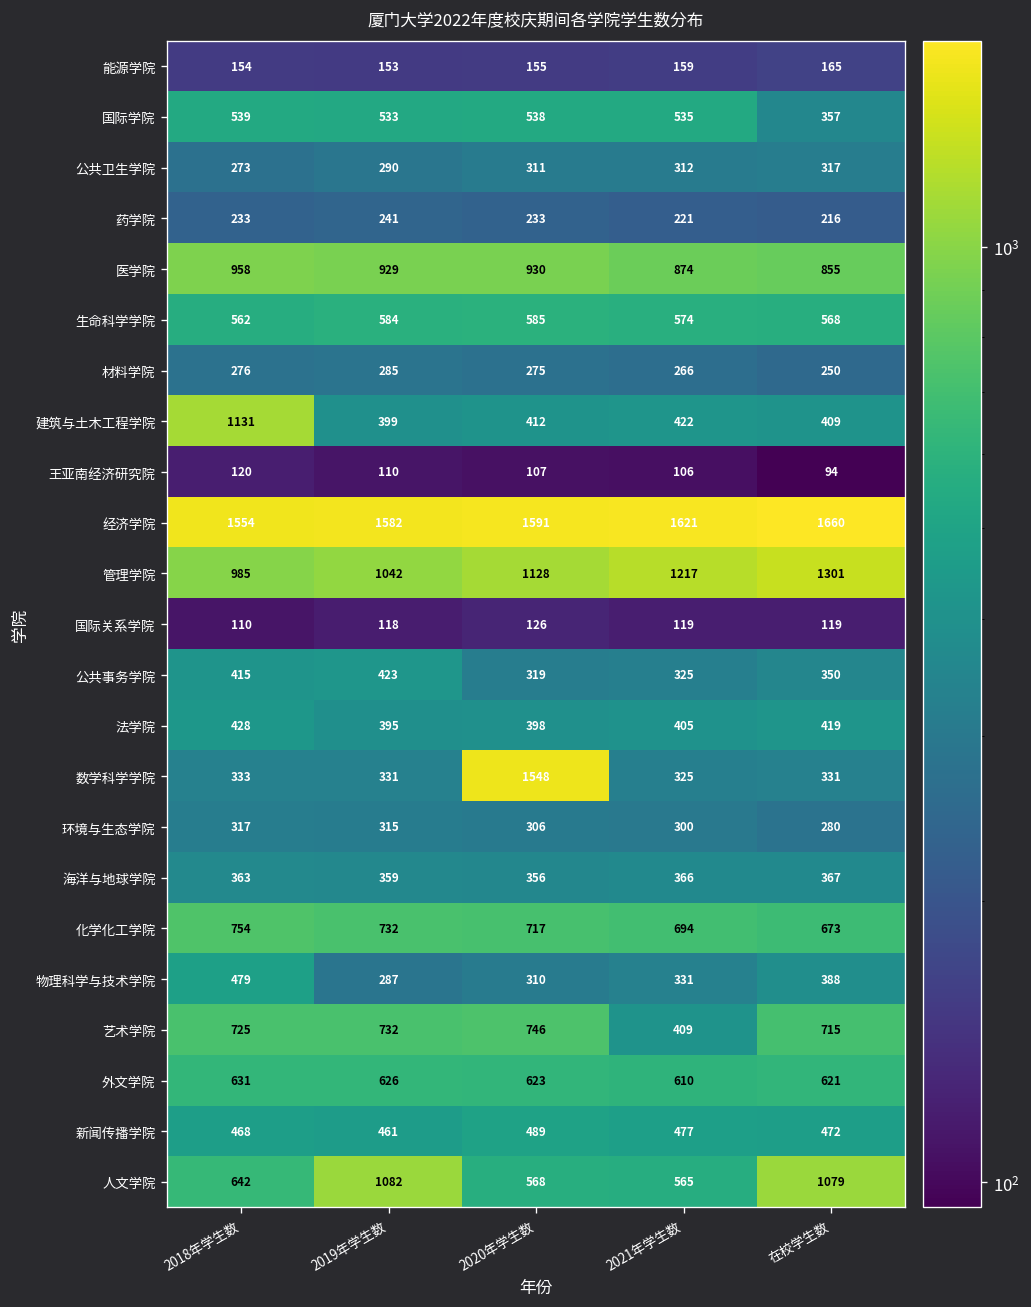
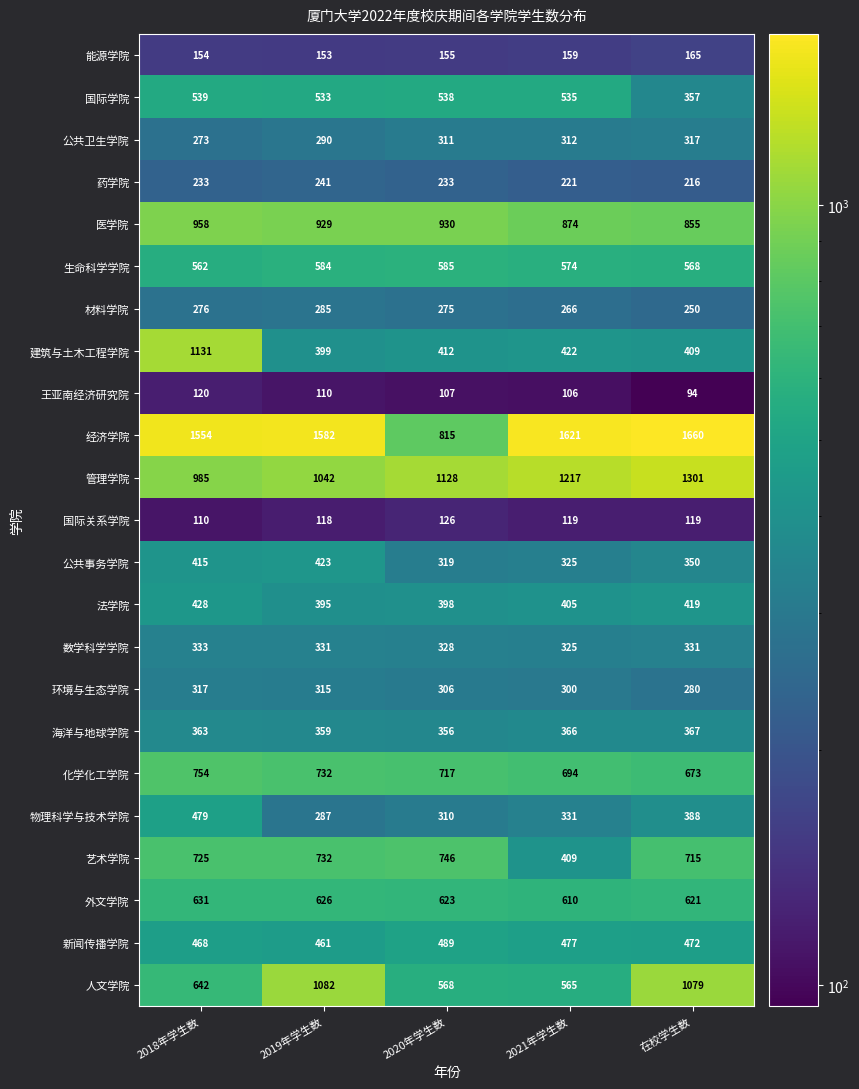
  {
    "能源学院": {
      "2018年学生数": 154,
      "2019年学生数": 153,
      "2020年学生数": 155,
      "2021年学生数": 159,
      "在校学生数": 165
    },
    "国际学院": {
      "2018年学生数": 539,
      "2019年学生数": 533,
      "2020年学生数": 538,
      "2021年学生数": 535,
      "在校学生数": 357
    },
    "公共卫生学院": {
      "2018年学生数": 273,
      "2019年学生数": 290,
      "2020年学生数": 311,
      "2021年学生数": 312,
      "在校学生数": 317
    },
    "药学院": {
      "2018年学生数": 233,
      "2019年学生数": 241,
      "2020年学生数": 233,
      "2021年学生数": 221,
      "在校学生数": 216
    },
    "医学院": {
      "2018年学生数": 958,
      "2019年学生数": 929,
      "2020年学生数": 930,
      "2021年学生数": 874,
      "在校学生数": 855
    },
    "生命科学学院": {
      "2018年学生数": 562,
      "2019年学生数": 584,
      "2020年学生数": 585,
      "2021年学生数": 574,
      "在校学生数": 568
    },
    "材料学院": {
      "2018年学生数": 276,
      "2019年学生数": 285,
      "2020年学生数": 275,
      "2021年学生数": 266,
      "在校学生数": 250
    },
    "建筑与土木工程学院": {
      "2018年学生数": 1131,
      "2019年学生数": 399,
      "2020年学生数": 412,
      "2021年学生数": 422,
      "在校学生数": 409
    },
    "王亚南经济研究院": {
      "2018年学生数": 120,
      "2019年学生数": 110,
      "2020年学生数": 107,
      "2021年学生数": 106,
      "在校学生数": 94
    },
    "经济学院": {
      "2018年学生数": 1554,
      "2019年学生数": 1582,
-     "2020年学生数": 1591,
+     "2020年学生数": 815,
      "2021年学生数": 1621,
      "在校学生数": 1660
    },
    "管理学院": {
      "2018年学生数": 985,
      "2019年学生数": 1042,
      "2020年学生数": 1128,
      "2021年学生数": 1217,
      "在校学生数": 1301
    },
    "国际关系学院": {
      "2018年学生数": 110,
      "2019年学生数": 118,
      "2020年学生数": 126,
      "2021年学生数": 119,
      "在校学生数": 119
    },
    "公共事务学院": {
      "2018年学生数": 415,
      "2019年学生数": 423,
      "2020年学生数": 319,
      "2021年学生数": 325,
      "在校学生数": 350
    },
    "法学院": {
      "2018年学生数": 428,
      "2019年学生数": 395,
      "2020年学生数": 398,
      "2021年学生数": 405,
      "在校学生数": 419
    },
    "数学科学学院": {
      "2018年学生数": 333,
      "2019年学生数": 331,
-     "2020年学生数": 1548,
+     "2020年学生数": 328,
      "2021年学生数": 325,
      "在校学生数": 331
    },
    "环境与生态学院": {
      "2018年学生数": 317,
      "2019年学生数": 315,
      "2020年学生数": 306,
      "2021年学生数": 300,
      "在校学生数": 280
    },
    "海洋与地球学院": {
      "2018年学生数": 363,
      "2019年学生数": 359,
      "2020年学生数": 356,
      "2021年学生数": 366,
      "在校学生数": 367
    },
    "化学化工学院": {
      "2018年学生数": 754,
      "2019年学生数": 732,
      "2020年学生数": 717,
      "2021年学生数": 694,
      "在校学生数": 673
    },
    "物理科学与技术学院": {
      "2018年学生数": 479,
      "2019年学生数": 287,
      "2020年学生数": 310,
      "2021年学生数": 331,
      "在校学生数": 388
    },
    "艺术学院": {
      "2018年学生数": 725,
      "2019年学生数": 732,
      "2020年学生数": 746,
      "2021年学生数": 409,
      "在校学生数": 715
    },
    "外文学院": {
      "2018年学生数": 631,
      "2019年学生数": 626,
      "2020年学生数": 623,
      "2021年学生数": 610,
      "在校学生数": 621
    },
    "新闻传播学院": {
      "2018年学生数": 468,
      "2019年学生数": 461,
      "2020年学生数": 489,
      "2021年学生数": 477,
      "在校学生数": 472
    },
    "人文学院": {
      "2018年学生数": 642,
      "2019年学生数": 1082,
      "2020年学生数": 568,
      "2021年学生数": 565,
      "在校学生数": 1079
    }
  }
